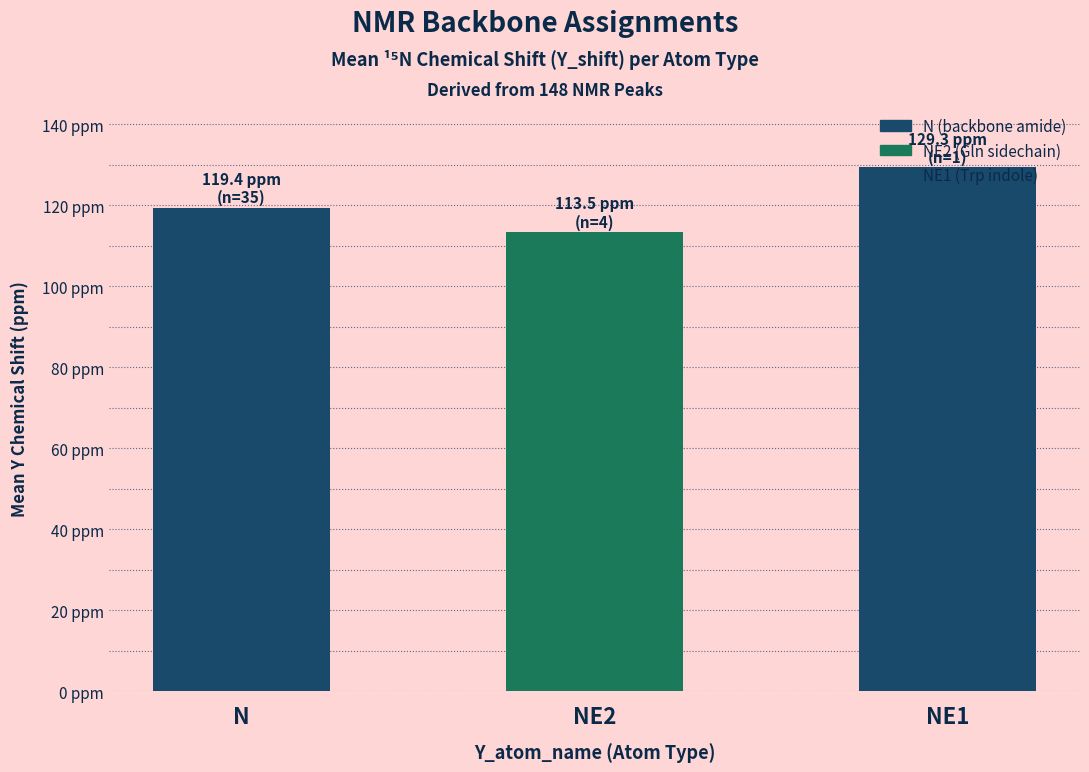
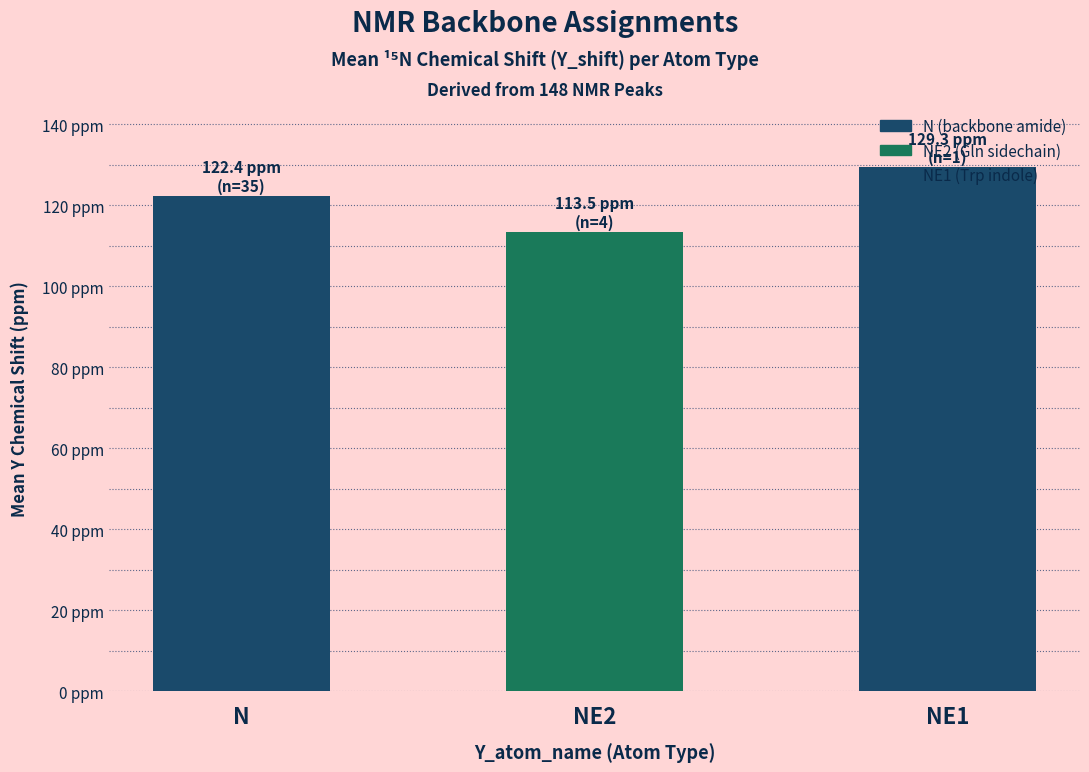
  {
-   "N": 119.4,
+   "N": 122.4,
    "NE2": 113.5,
    "NE1": 129.3
  }
